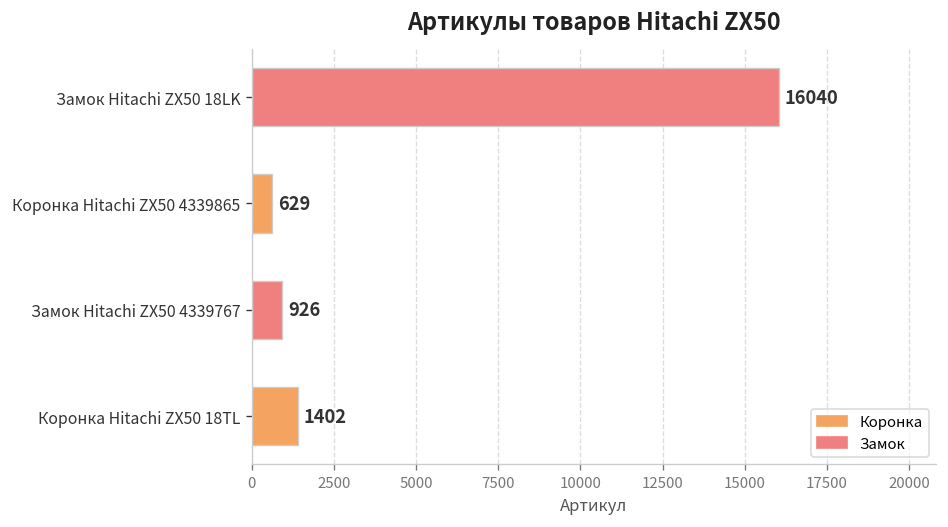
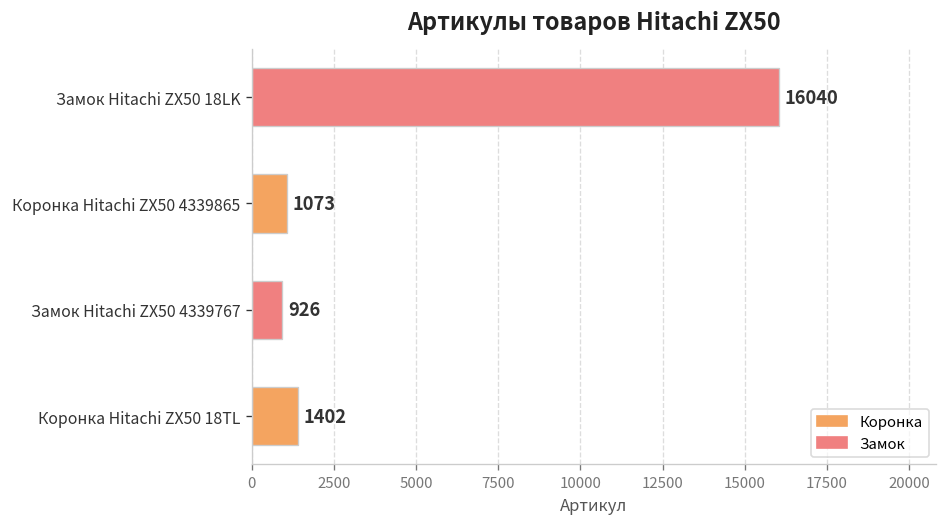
  {
    "Замок Hitachi ZX50 18LK": 16040,
-   "Коронка Hitachi ZX50 4339865": 629,
+   "Коронка Hitachi ZX50 4339865": 1073,
    "Замок Hitachi ZX50 4339767": 926,
    "Коронка Hitachi ZX50 18TL": 1402
  }
